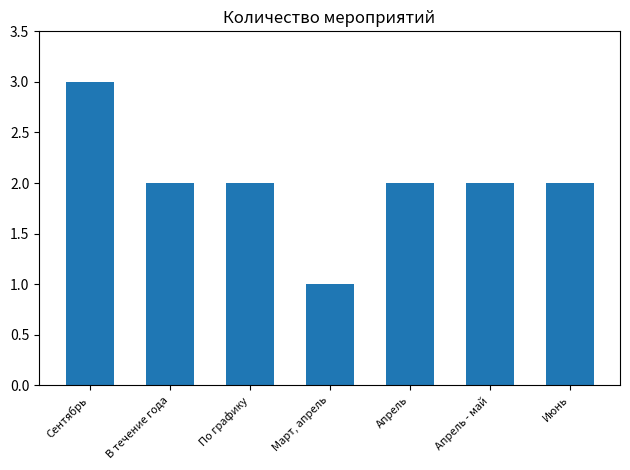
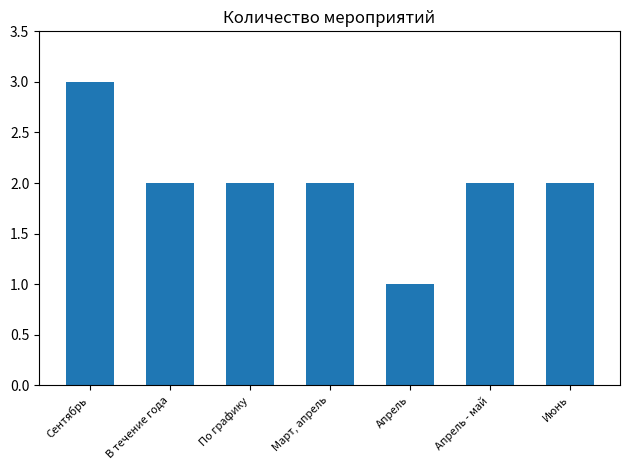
  {
    "Сентябрь": 3,
    "В течение года": 2,
    "По графику": 2,
-   "Март, апрель": 1,
-   "Апрель": 2,
+   "Март, апрель": 2,
+   "Апрель": 1,
    "Апрель - май": 2,
    "Июнь": 2
  }
